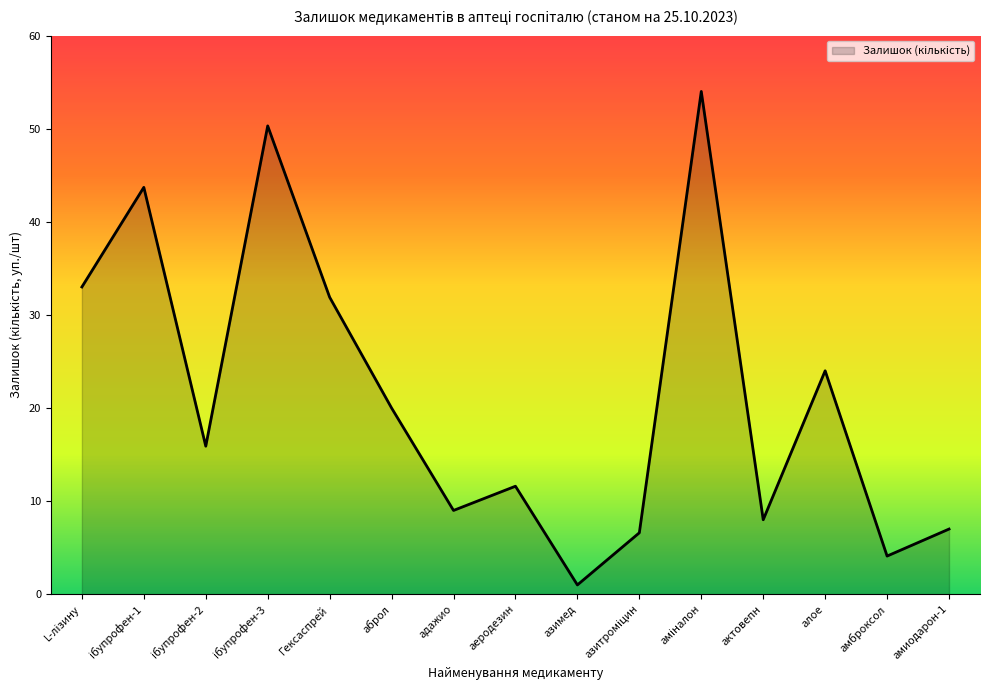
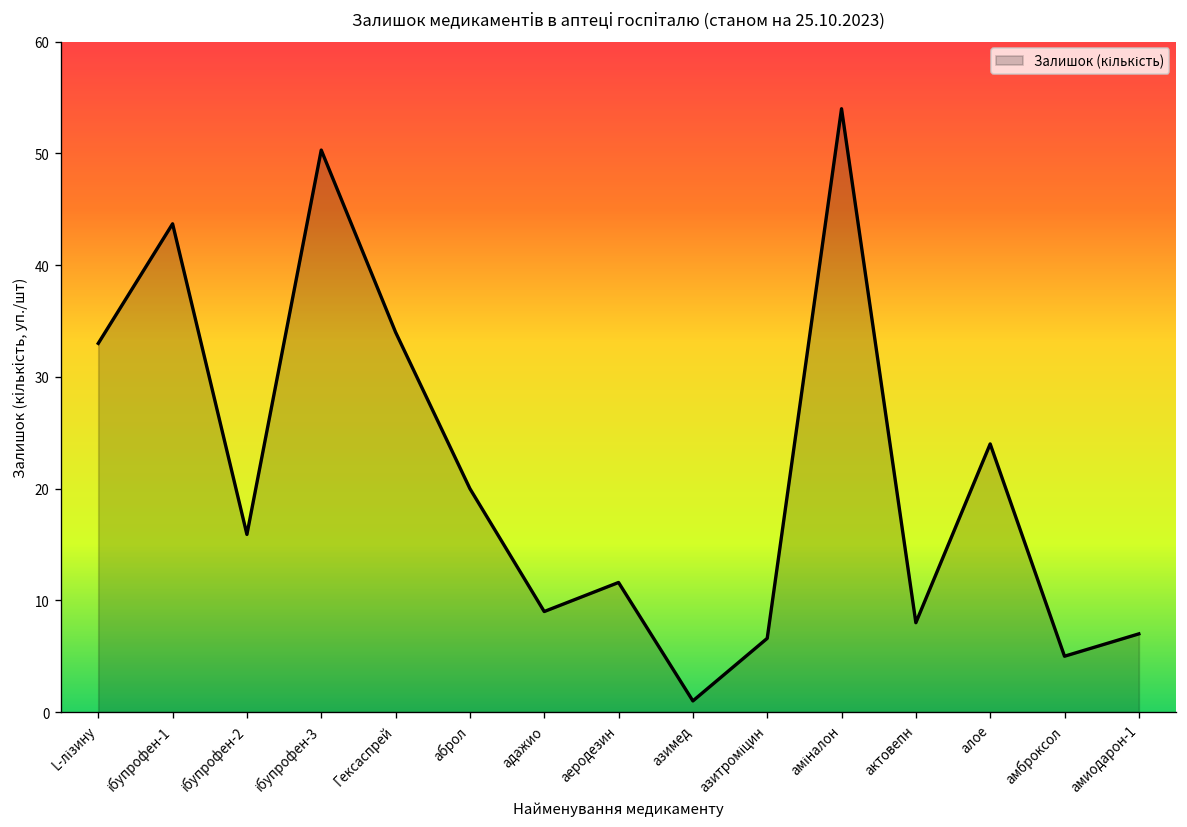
  {
    "L-лізину": 33,
    "ібупрофен-1": 44,
    "ібупрофен-2": 16,
    "ібупрофен-3": 50,
-   "Гексаспрей": 32,
+   "Гексаспрей": 34,
    "аброл": 20,
    "адажио": 9,
    "аеродезин": 12,
    "азимед": 1,
    "азитроміцин": 7,
    "аміналон": 54,
    "актовепн": 8,
    "алое": 24,
-   "амброксол": 4,
+   "амброксол": 5,
    "амиодарон-1": 7
  }
